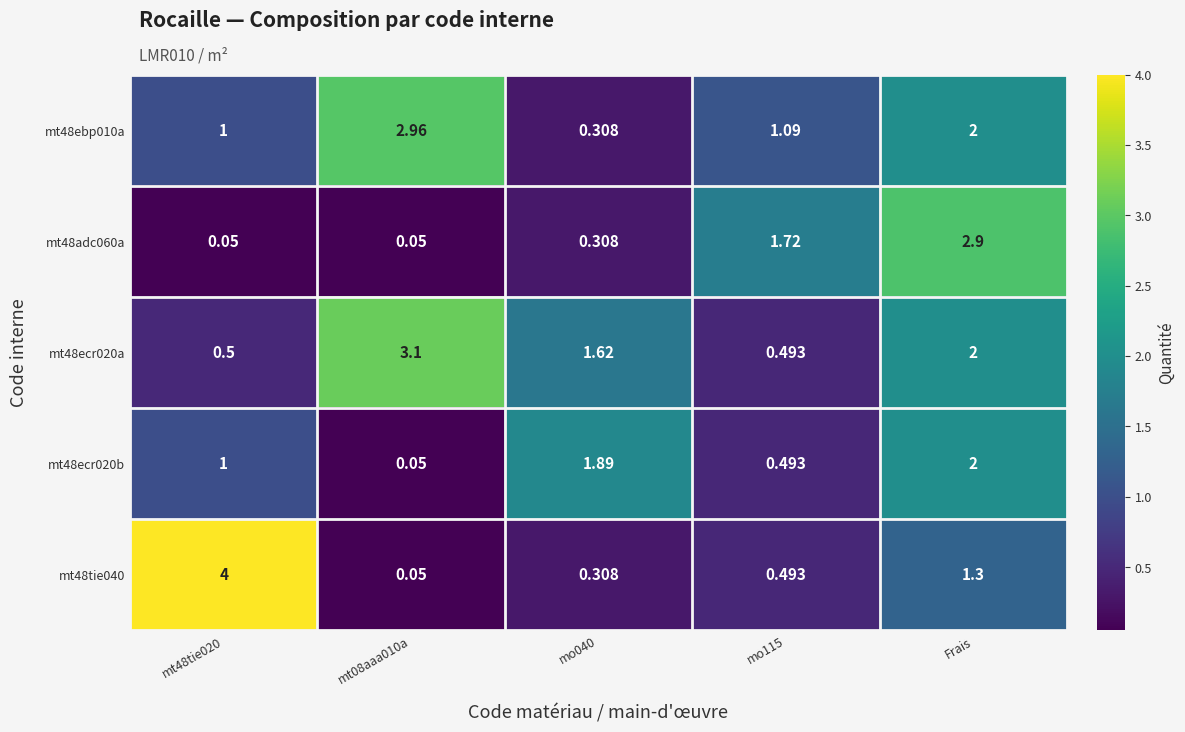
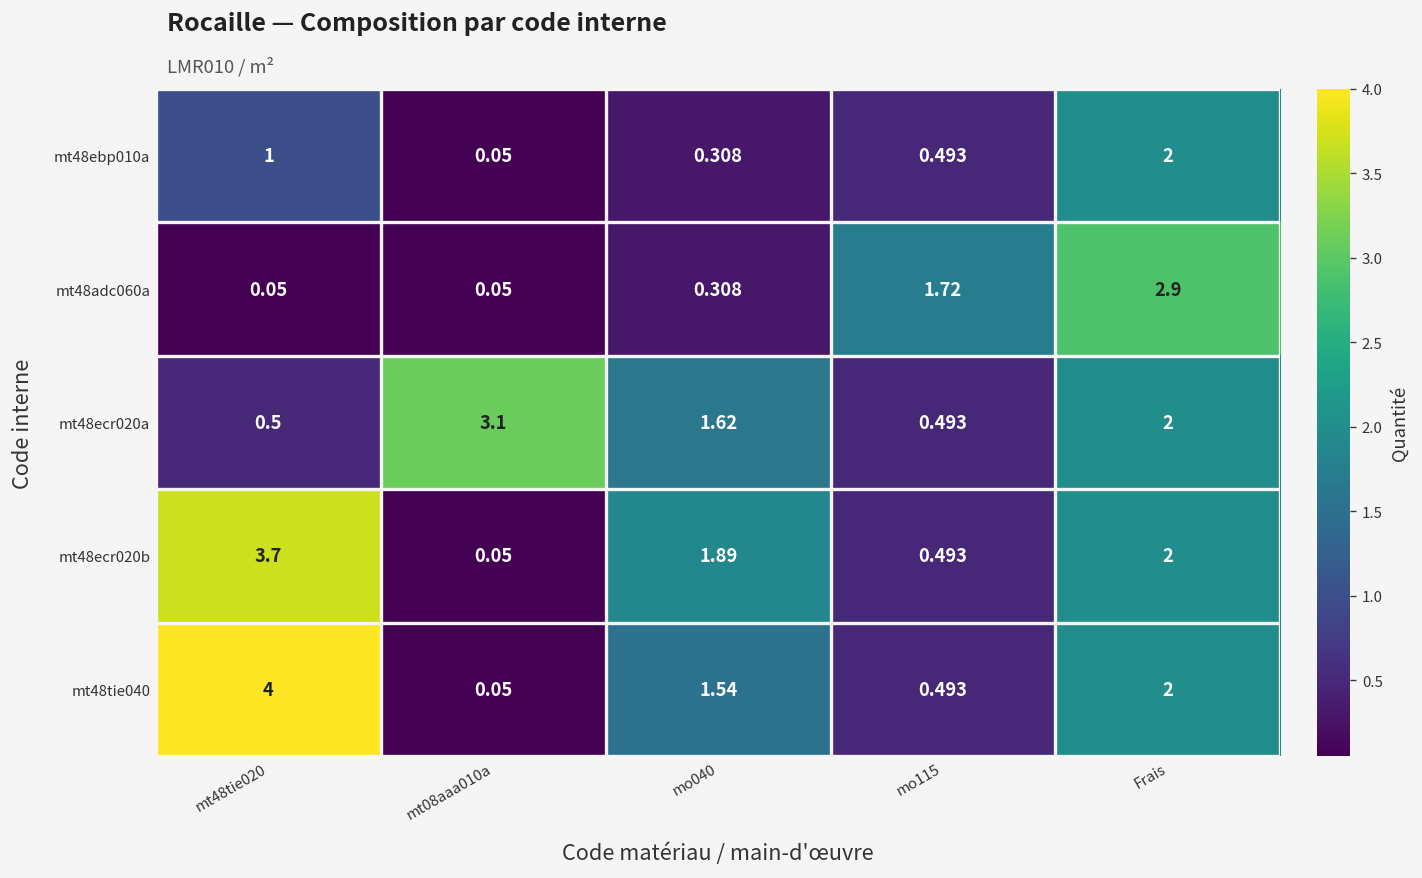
  {
    "mt48ebp010a": {
      "mt48tie020": 1,
-     "mt08aaa010a": 2.96,
+     "mt08aaa010a": 0.05,
      "mo040": 0.308,
-     "mo115": 1.09,
+     "mo115": 0.493,
      "Frais": 2
    },
    "mt48adc060a": {
      "mt48tie020": 0.05,
      "mt08aaa010a": 0.05,
      "mo040": 0.308,
      "mo115": 1.72,
      "Frais": 2.9
    },
    "mt48ecr020a": {
      "mt48tie020": 0.5,
      "mt08aaa010a": 3.1,
      "mo040": 1.62,
      "mo115": 0.493,
      "Frais": 2
    },
    "mt48ecr020b": {
-     "mt48tie020": 1,
+     "mt48tie020": 3.7,
      "mt08aaa010a": 0.05,
      "mo040": 1.89,
      "mo115": 0.493,
      "Frais": 2
    },
    "mt48tie040": {
      "mt48tie020": 4,
      "mt08aaa010a": 0.05,
-     "mo040": 0.308,
+     "mo040": 1.54,
      "mo115": 0.493,
-     "Frais": 1.3
+     "Frais": 2
    }
  }
